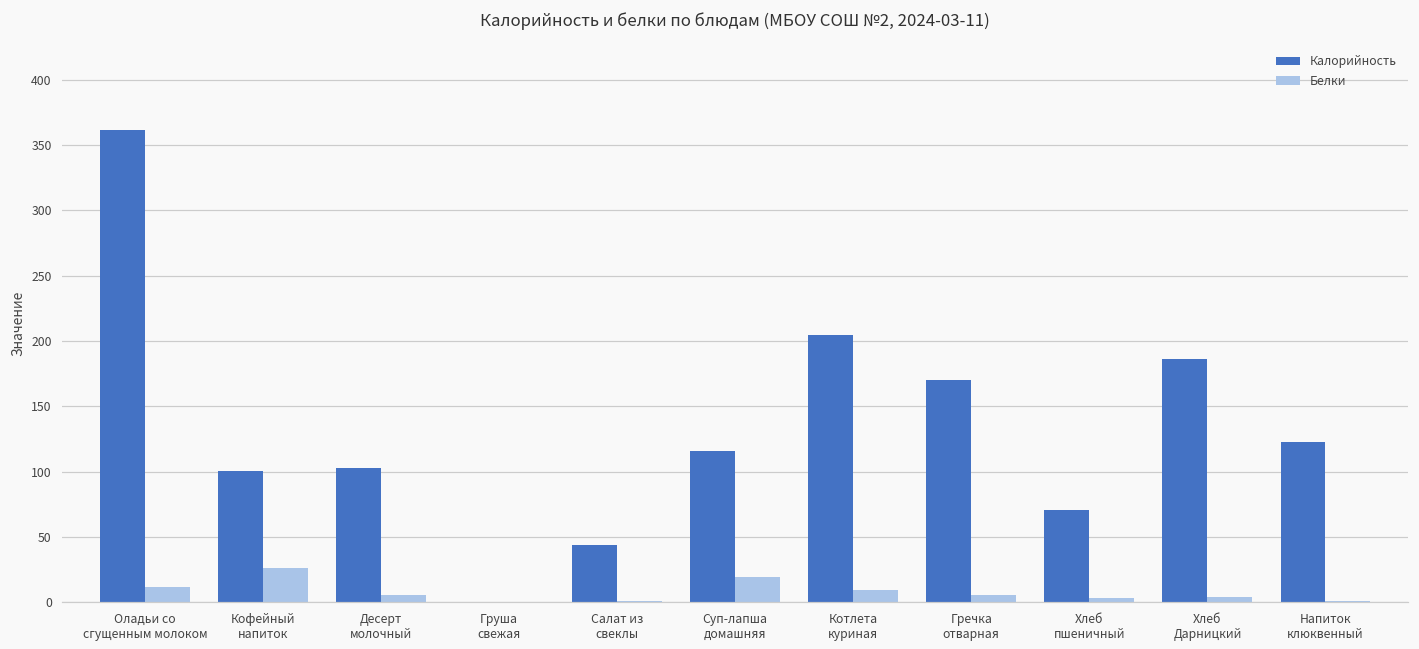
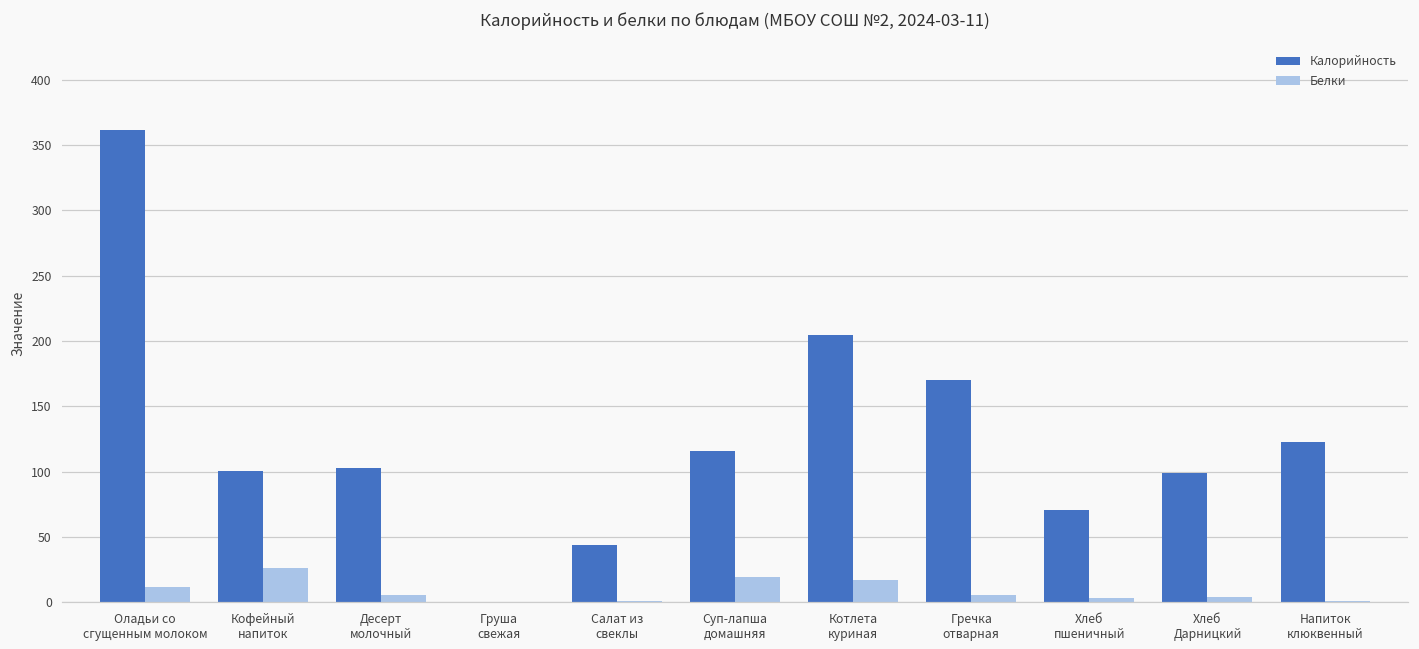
  {
    "Калорийность": {
      "Оладьи со сгущенным молоком": 362,
      "Кофейный напиток": 101,
      "Десерт молочный": 103,
      "Салат из свеклы": 44,
      "Суп-лапша домашняя": 116,
      "Котлета куриная": 205,
      "Гречка отварная": 170,
      "Хлеб пшеничный": 71,
-     "Хлеб Дарницкий": 186,
+     "Хлеб Дарницкий": 99,
      "Напиток клюквенный": 123
    },
    "Белки": {
      "Оладьи со сгущенным молоком": 12,
      "Кофейный напиток": 26,
      "Десерт молочный": 5,
      "Суп-лапша домашняя": 19,
-     "Котлета куриная": 9,
+     "Котлета куриная": 17,
      "Гречка отварная": 5,
      "Хлеб пшеничный": 3,
      "Хлеб Дарницкий": 4
    }
  }
